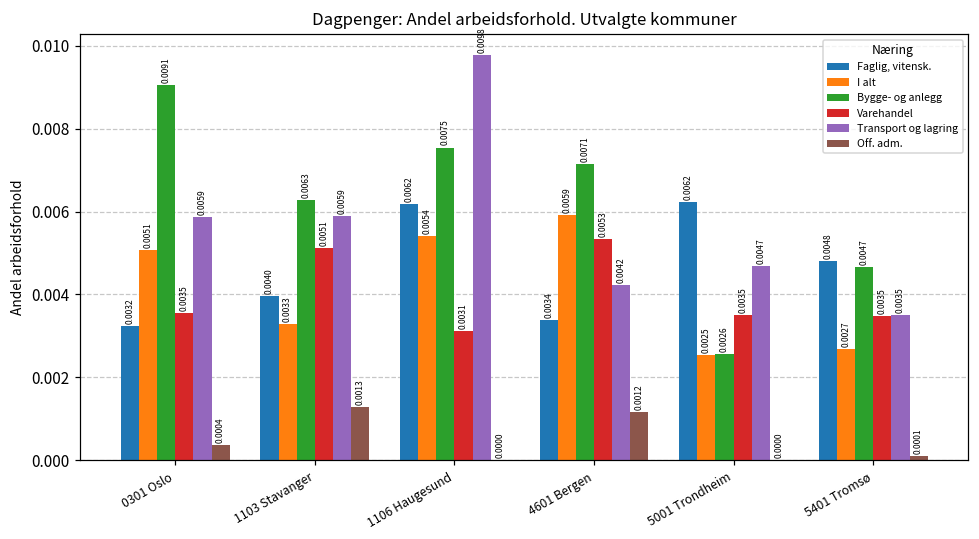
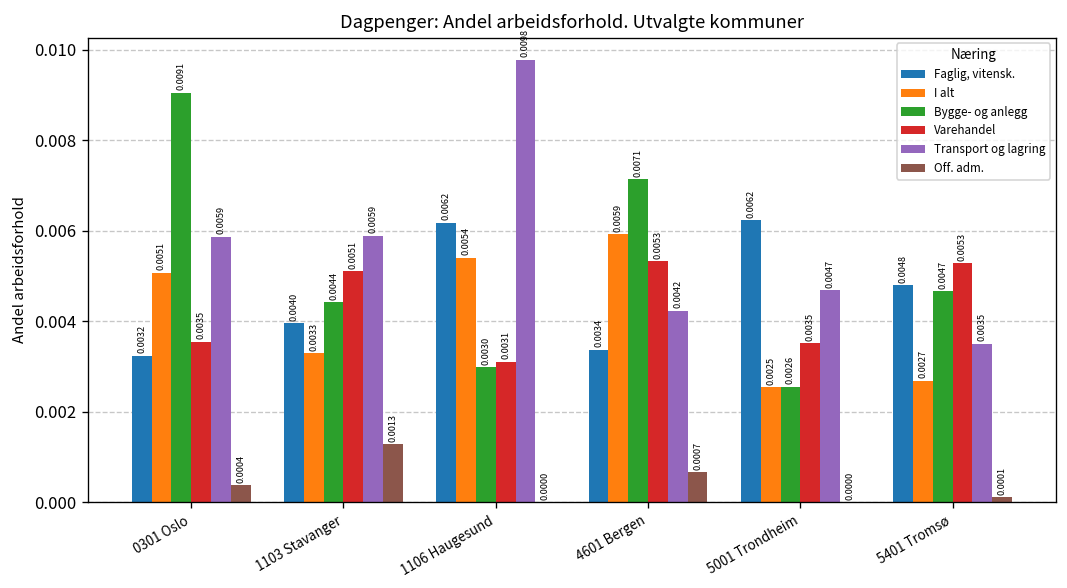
  {
    "Faglig, vitensk.": {
      "0301 Oslo": 0.0032,
      "1103 Stavanger": 0.0040,
      "1106 Haugesund": 0.0062,
      "4601 Bergen": 0.0034,
      "5001 Trondheim": 0.0062,
      "5401 Tromsø": 0.0048
    },
    "I alt": {
      "0301 Oslo": 0.0051,
      "1103 Stavanger": 0.0033,
      "1106 Haugesund": 0.0054,
      "4601 Bergen": 0.0059,
      "5001 Trondheim": 0.0025,
      "5401 Tromsø": 0.0027
    },
    "Bygge- og anlegg": {
      "0301 Oslo": 0.0091,
-     "1103 Stavanger": 0.0063,
-     "1106 Haugesund": 0.0075,
+     "1103 Stavanger": 0.0044,
+     "1106 Haugesund": 0.0030,
      "4601 Bergen": 0.0071,
      "5001 Trondheim": 0.0026,
      "5401 Tromsø": 0.0047
    },
    "Varehandel": {
      "0301 Oslo": 0.0035,
      "1103 Stavanger": 0.0051,
      "1106 Haugesund": 0.0031,
      "4601 Bergen": 0.0053,
      "5001 Trondheim": 0.0035,
-     "5401 Tromsø": 0.0035
+     "5401 Tromsø": 0.0053
    },
    "Transport og lagring": {
      "0301 Oslo": 0.0059,
      "1103 Stavanger": 0.0059,
      "1106 Haugesund": 0.0098,
      "4601 Bergen": 0.0042,
      "5001 Trondheim": 0.0047,
      "5401 Tromsø": 0.0035
    },
    "Off. adm.": {
      "0301 Oslo": 0.0004,
      "1103 Stavanger": 0.0013,
      "1106 Haugesund": 0.0000,
-     "4601 Bergen": 0.0012,
+     "4601 Bergen": 0.0007,
      "5001 Trondheim": 0.0000,
      "5401 Tromsø": 0.0001
    }
  }
